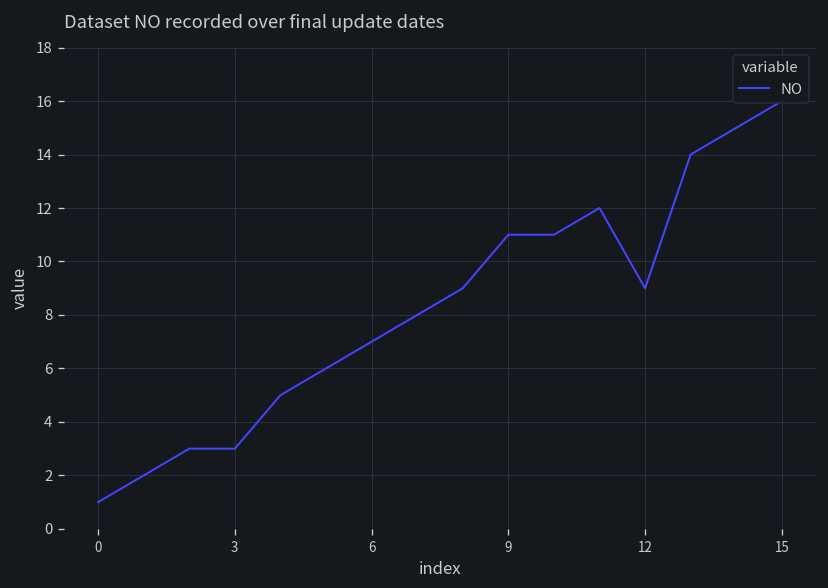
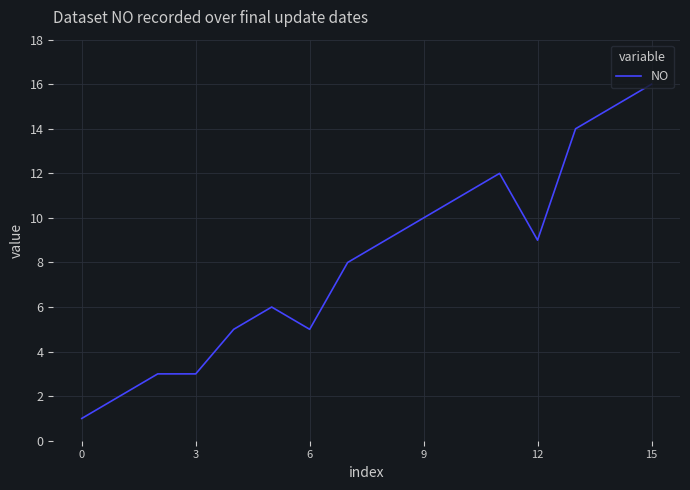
  {
    "0": 1,
    "3": 3,
-   "6": 7,
-   "9": 11,
+   "6": 5,
+   "9": 10,
    "12": 9
  }
